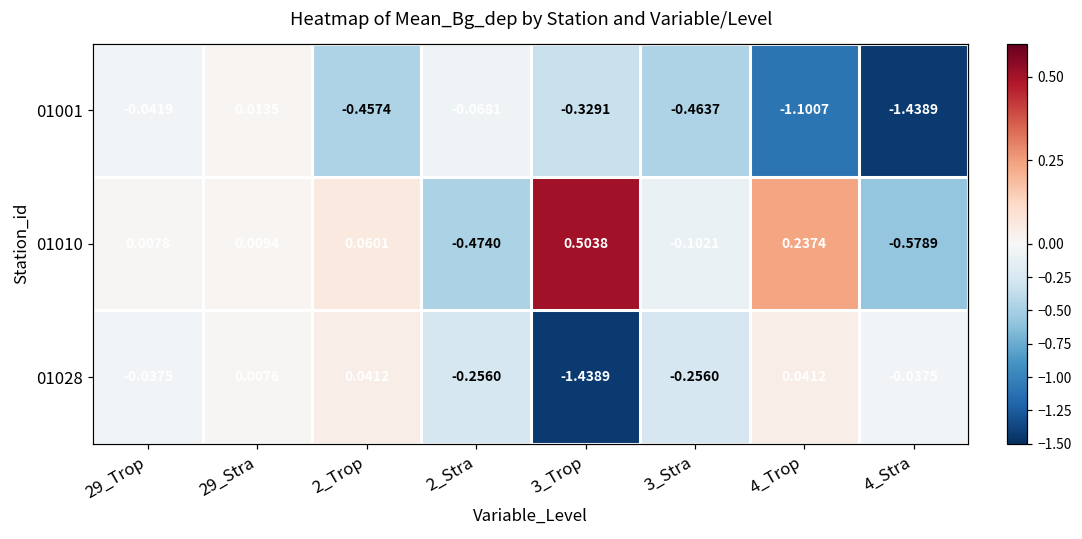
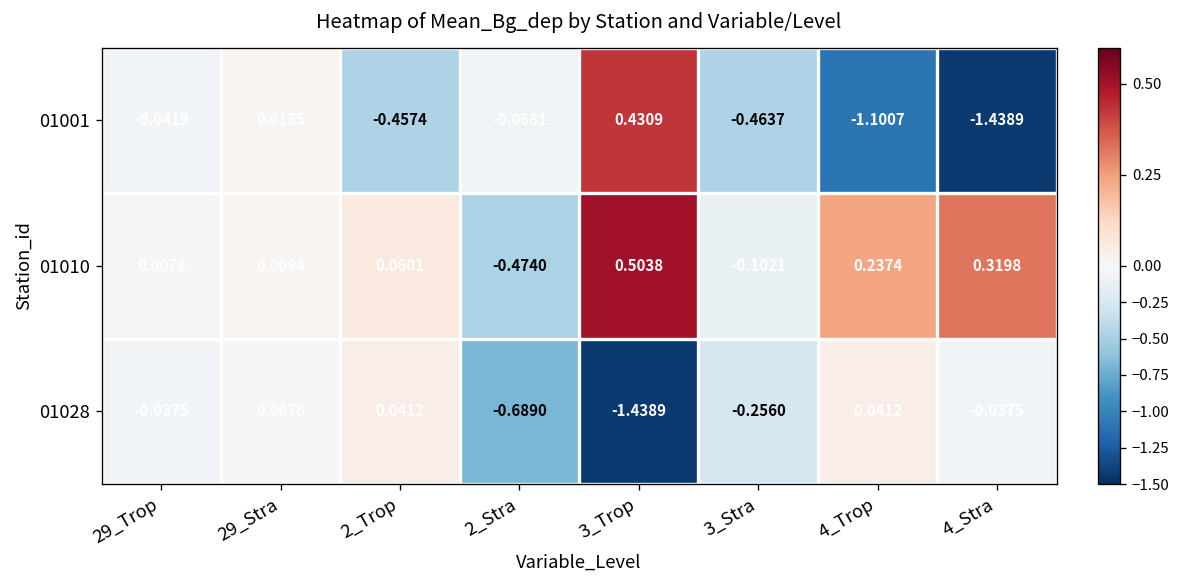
  {
    "01001": {
      "2_Trop": -0.4574,
-     "3_Trop": -0.3291,
+     "3_Trop": 0.4309,
      "3_Stra": -0.4637,
      "4_Trop": -1.1007,
      "4_Stra": -1.4389
    },
    "01010": {
      "2_Stra": -0.4740,
      "3_Trop": 0.5038,
      "4_Trop": 0.2374,
-     "4_Stra": -0.5789
+     "4_Stra": 0.3198
    },
    "01028": {
-     "2_Stra": -0.2560,
+     "2_Stra": -0.6890,
      "3_Trop": -1.4389,
      "3_Stra": -0.2560
    }
  }
